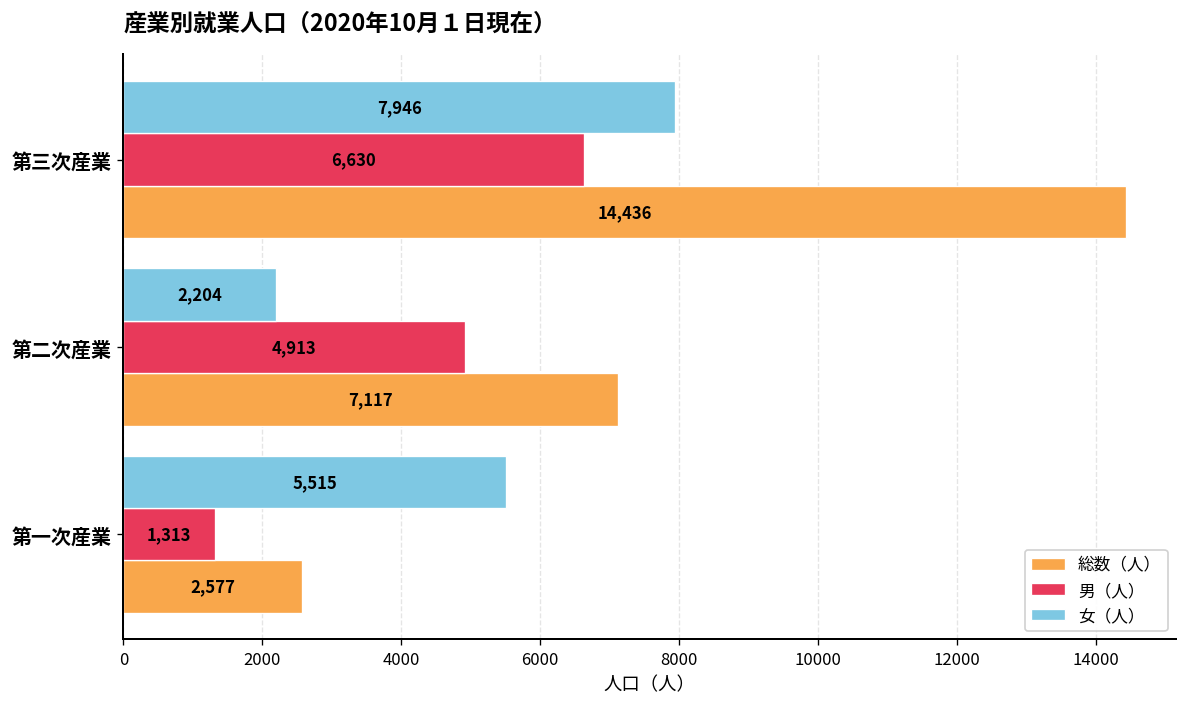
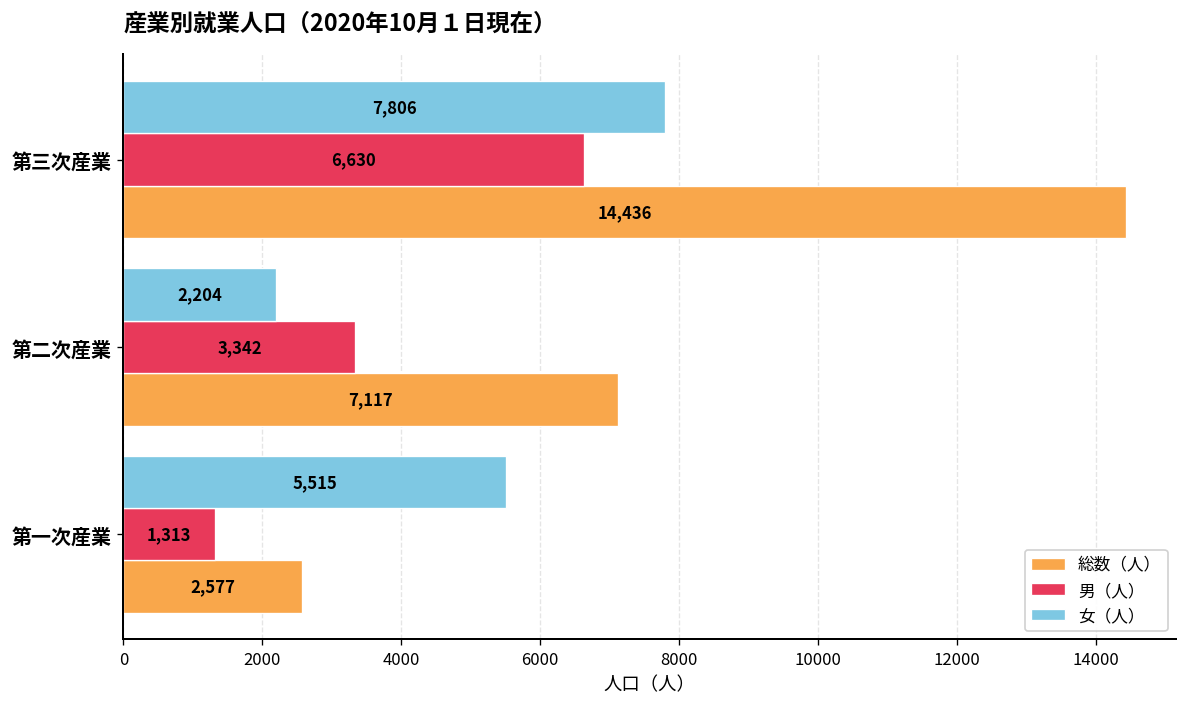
  {
    "総数（人）": {
      "第三次産業": "14,436",
      "第二次産業": "7,117",
      "第一次産業": "2,577"
    },
    "男（人）": {
      "第三次産業": "6,630",
-     "第二次産業": "4,913",
+     "第二次産業": "3,342",
      "第一次産業": "1,313"
    },
    "女（人）": {
-     "第三次産業": "7,946",
+     "第三次産業": "7,806",
      "第二次産業": "2,204",
      "第一次産業": "5,515"
    }
  }
